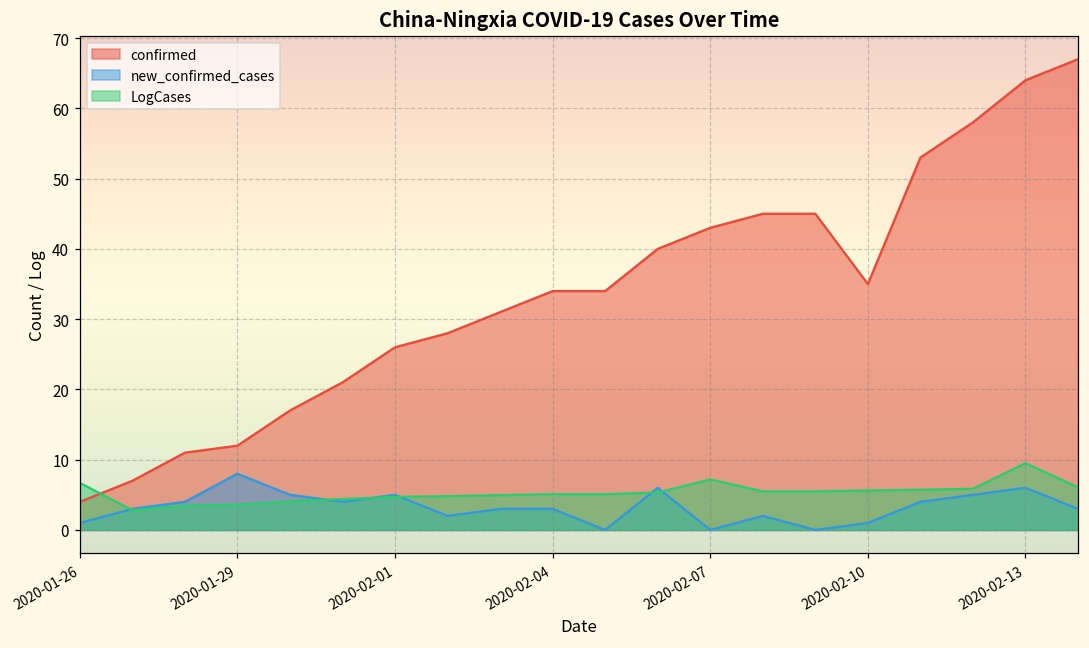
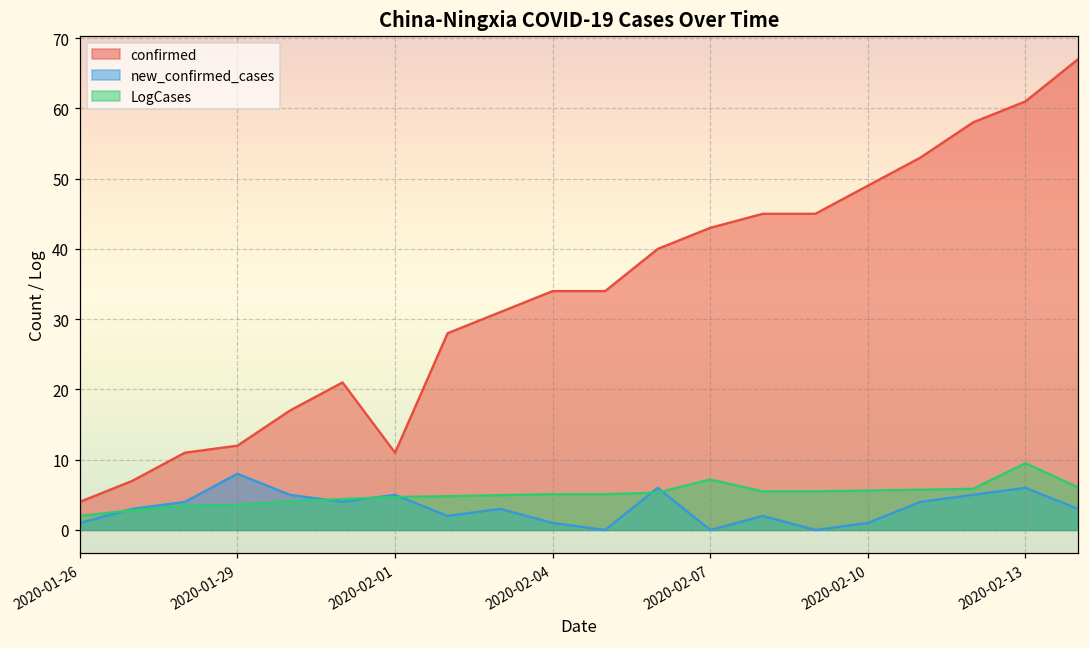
  {
    "confirmed": {
      "2020-01-26": 4,
      "2020-01-29": 12,
-     "2020-02-01": 26,
+     "2020-02-01": 11,
      "2020-02-04": 34,
      "2020-02-07": 43,
-     "2020-02-10": 35,
-     "2020-02-13": 64
+     "2020-02-10": 49,
+     "2020-02-13": 61
    },
    "new_confirmed_cases": {
      "2020-01-26": 1,
      "2020-01-29": 8,
-     "2020-02-04": 3,
+     "2020-02-04": 1,
      "2020-02-07": 0,
      "2020-02-10": 1,
      "2020-02-13": 6
    },
    "LogCases": {
-     "2020-01-26": 7,
+     "2020-01-26": 2,
      "2020-01-29": 4,
      "2020-02-04": 5,
      "2020-02-07": 7,
      "2020-02-10": 6,
      "2020-02-13": 10
    }
  }
